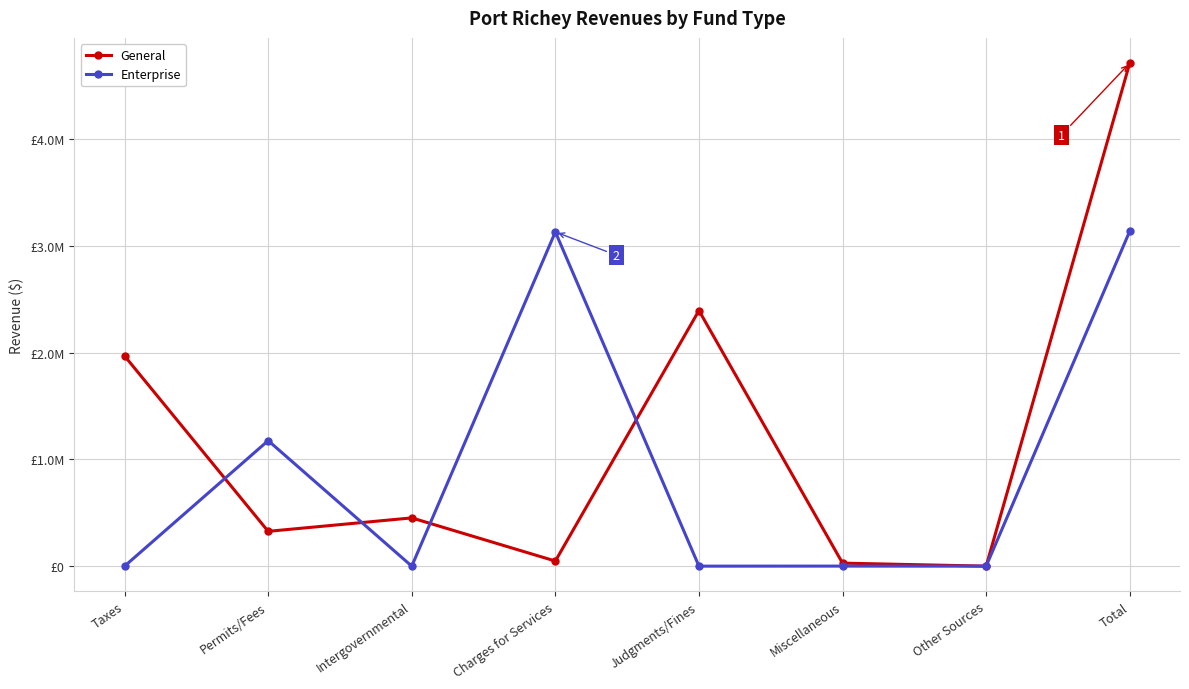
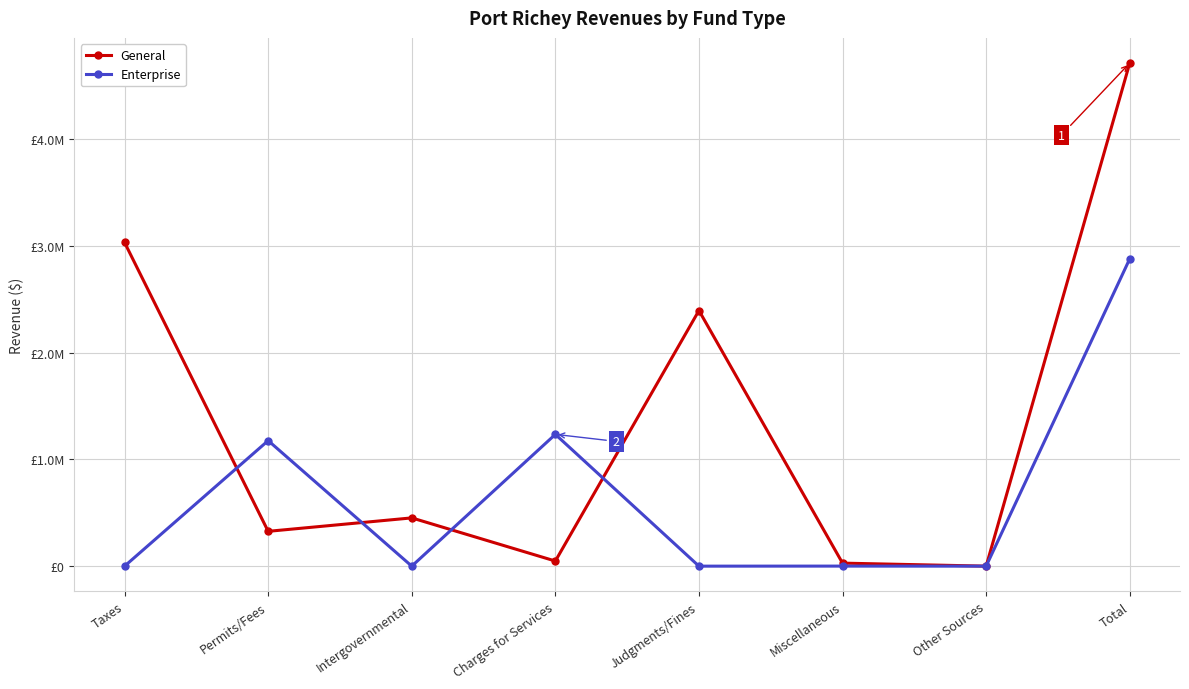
  {
    "General": {
-     "Taxes": "£1970000",
+     "Taxes": "£3030000",
      "Permits/Fees": "£330000",
      "Intergovernmental": "£450000",
      "Charges for Services": "£50000",
      "Judgments/Fines": "£2390000",
      "Miscellaneous": "£30000",
      "Total": "£4710000"
    },
    "Enterprise": {
      "Taxes": "£0",
      "Permits/Fees": "£1180000",
      "Intergovernmental": "£0",
-     "Charges for Services": "£3130000",
+     "Charges for Services": "£1230000",
      "Judgments/Fines": "£0",
      "Miscellaneous": "£0",
-     "Total": "£3140000"
+     "Total": "£2880000"
    }
  }
